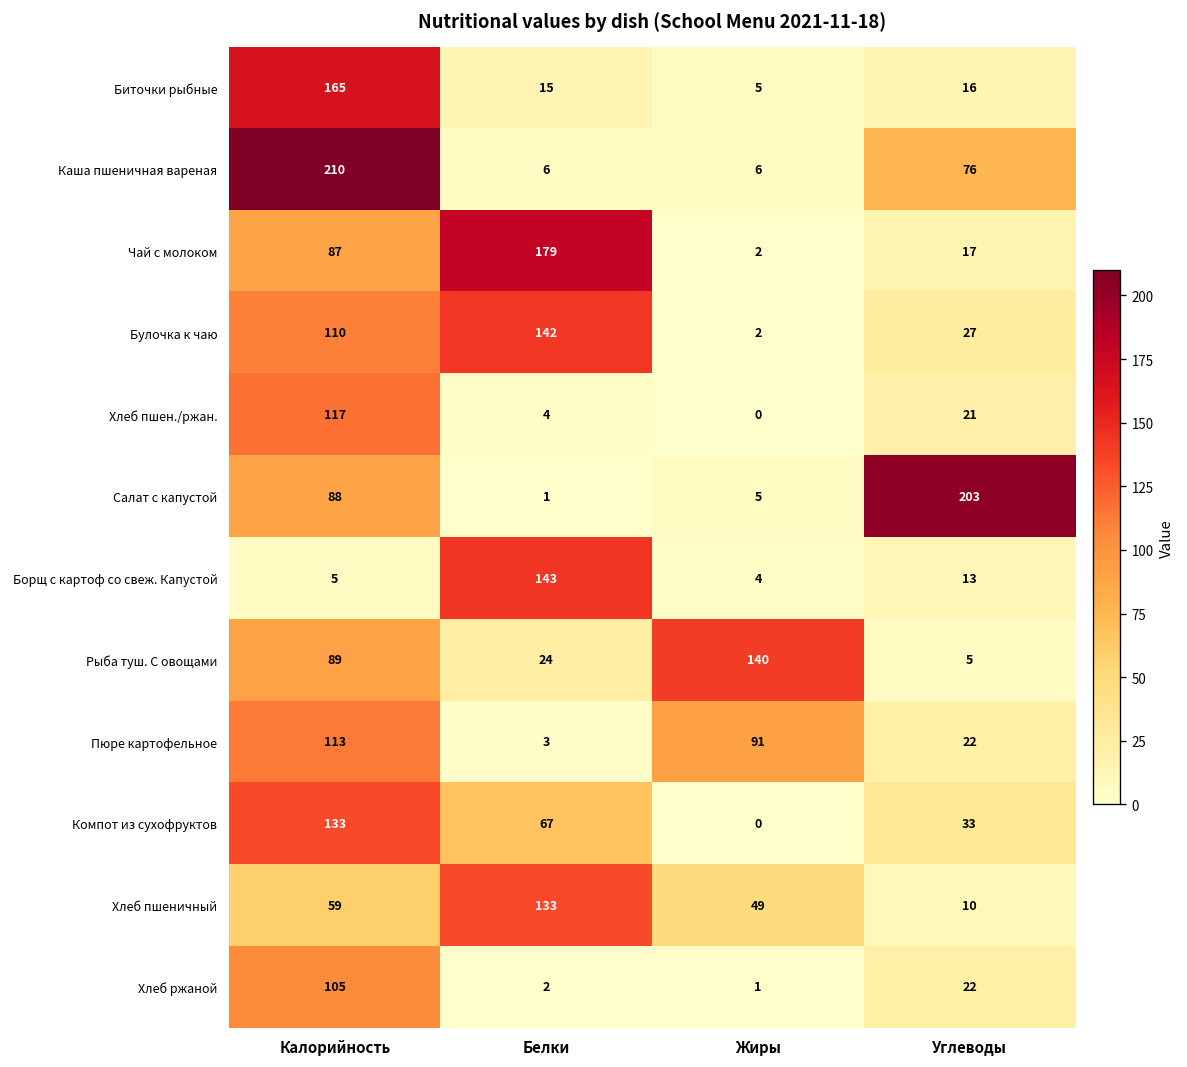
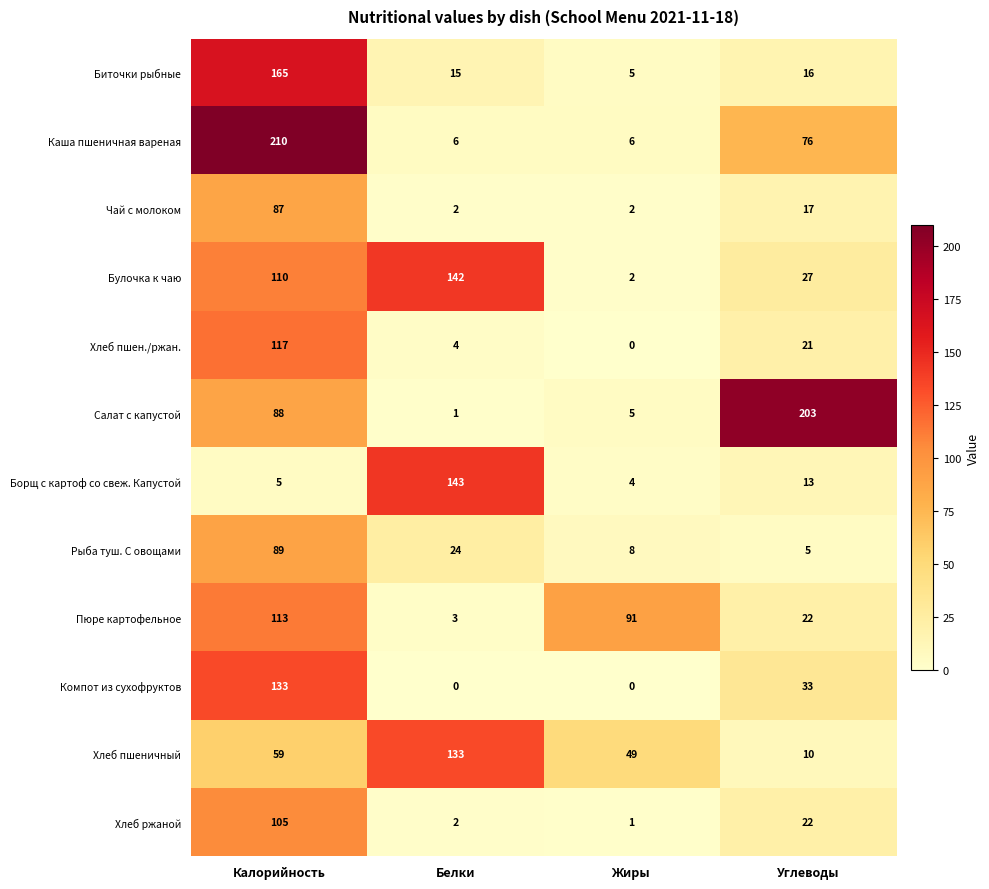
  {
    "Биточки рыбные": {
      "Калорийность": 165,
      "Белки": 15,
      "Жиры": 5,
      "Углеводы": 16
    },
    "Каша пшеничная вареная": {
      "Калорийность": 210,
      "Белки": 6,
      "Жиры": 6,
      "Углеводы": 76
    },
    "Чай с молоком": {
      "Калорийность": 87,
-     "Белки": 179,
+     "Белки": 2,
      "Жиры": 2,
      "Углеводы": 17
    },
    "Булочка к чаю": {
      "Калорийность": 110,
      "Белки": 142,
      "Жиры": 2,
      "Углеводы": 27
    },
    "Хлеб пшен./ржан.": {
      "Калорийность": 117,
      "Белки": 4,
      "Жиры": 0,
      "Углеводы": 21
    },
    "Салат с капустой": {
      "Калорийность": 88,
      "Белки": 1,
      "Жиры": 5,
      "Углеводы": 203
    },
    "Борщ с картоф со свеж. Капустой": {
      "Калорийность": 5,
      "Белки": 143,
      "Жиры": 4,
      "Углеводы": 13
    },
    "Рыба туш. С овощами": {
      "Калорийность": 89,
      "Белки": 24,
-     "Жиры": 140,
+     "Жиры": 8,
      "Углеводы": 5
    },
    "Пюре картофельное": {
      "Калорийность": 113,
      "Белки": 3,
      "Жиры": 91,
      "Углеводы": 22
    },
    "Компот из сухофруктов": {
      "Калорийность": 133,
-     "Белки": 67,
+     "Белки": 0,
      "Жиры": 0,
      "Углеводы": 33
    },
    "Хлеб пшеничный": {
      "Калорийность": 59,
      "Белки": 133,
      "Жиры": 49,
      "Углеводы": 10
    },
    "Хлеб ржаной": {
      "Калорийность": 105,
      "Белки": 2,
      "Жиры": 1,
      "Углеводы": 22
    }
  }
